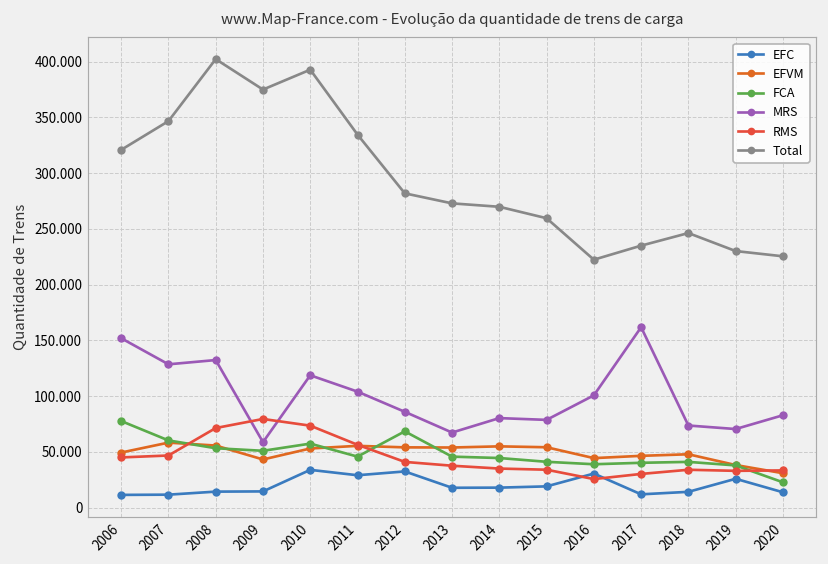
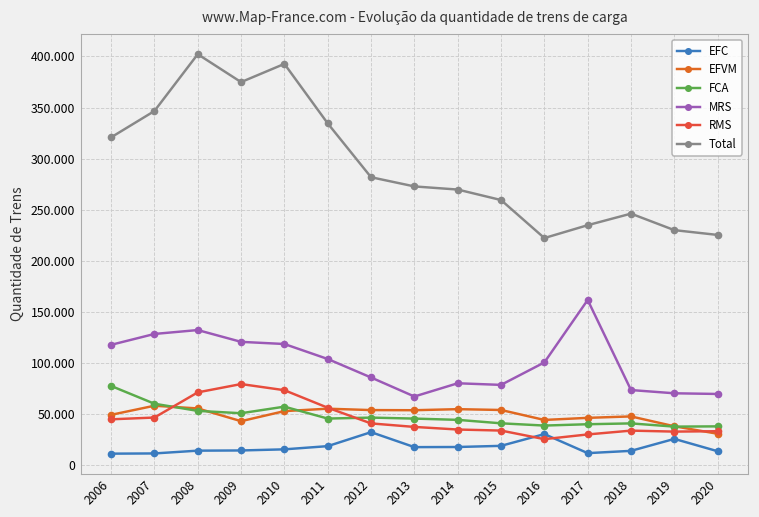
  {
    "EFC": {
      "2006": 10,
      "2007": 10,
      "2008": 10,
      "2009": 10,
-     "2010": 30,
-     "2011": 30,
+     "2010": 20,
+     "2011": 20,
      "2012": 30,
      "2013": 20,
      "2014": 20,
      "2015": 20,
      "2016": 30,
      "2017": 10,
      "2018": 10,
      "2019": 30,
      "2020": 10
    },
    "FCA": {
      "2006": 80,
      "2009": 50,
      "2010": 60,
      "2011": 50,
-     "2012": 70,
+     "2012": 50,
      "2013": 50,
      "2014": 40,
      "2015": 40,
      "2016": 40,
      "2017": 40,
      "2018": 40,
-     "2020": 20
+     "2020": 40
    },
    "MRS": {
-     "2006": 150,
+     "2006": 120,
      "2007": 130,
      "2008": 130,
-     "2009": 60,
+     "2009": 120,
      "2010": 120,
      "2011": 100,
      "2012": 90,
      "2013": 70,
      "2014": 80,
      "2015": 80,
      "2016": 100,
      "2017": 160,
      "2018": 70,
      "2019": 70,
-     "2020": 80
+     "2020": 70
    },
    "Total": {
      "2006": 320,
      "2007": 350,
      "2008": 400,
      "2009": 370,
      "2010": 390,
      "2011": 330,
      "2012": 280,
      "2013": 270,
      "2014": 270,
      "2015": 260,
      "2016": 220,
      "2017": 230,
      "2018": 250,
      "2019": 230,
      "2020": 230
    }
  }
